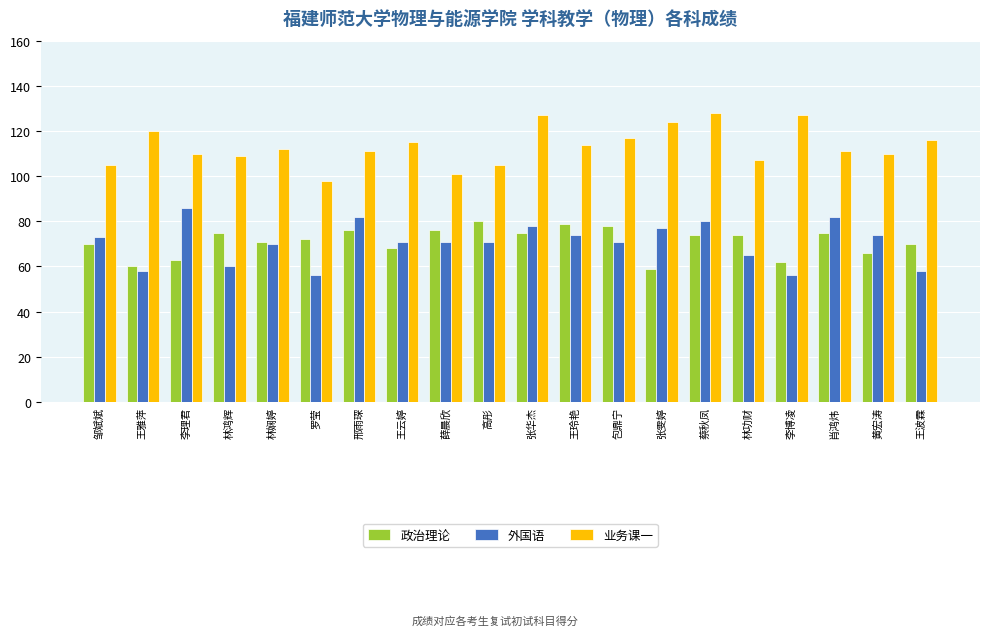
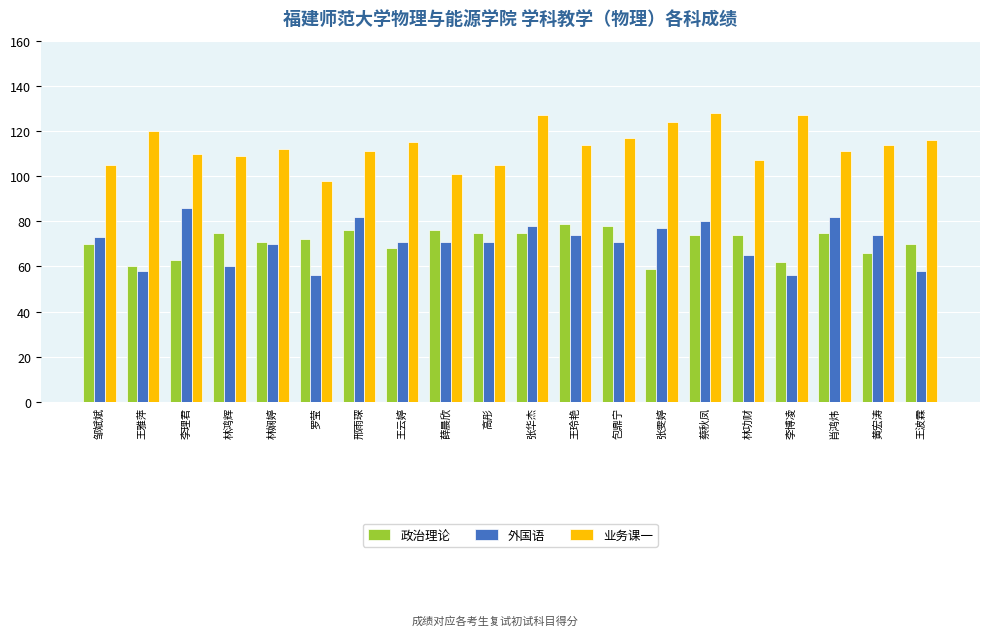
  {
    "政治理论": {
      "邹斌斌": 70,
      "王雅萍": 60,
      "李理君": 63,
      "林鸿辉": 75,
      "林娴婷": 71,
      "罗莹": 72,
      "邢雨琛": 76,
      "王云婷": 68,
      "薛晨欣": 76,
-     "高彤": 80,
+     "高彤": 75,
      "张华杰": 75,
      "王玲艳": 79,
      "包鼎宁": 78,
      "张雯婷": 59,
      "蔡秋凤": 74,
      "林功财": 74,
      "李博凌": 62,
      "肖鸿炜": 75,
      "黄宏涛": 66,
      "王波霖": 70
    },
    "外国语": {
      "邹斌斌": 73,
      "王雅萍": 58,
      "李理君": 86,
      "林鸿辉": 60,
      "林娴婷": 70,
      "罗莹": 56,
      "邢雨琛": 82,
      "王云婷": 71,
      "薛晨欣": 71,
      "高彤": 71,
      "张华杰": 78,
      "王玲艳": 74,
      "包鼎宁": 71,
      "张雯婷": 77,
      "蔡秋凤": 80,
      "林功财": 65,
      "李博凌": 56,
      "肖鸿炜": 82,
      "黄宏涛": 74,
      "王波霖": 58
    },
    "业务课一": {
      "邹斌斌": 105,
      "王雅萍": 120,
      "李理君": 110,
      "林鸿辉": 109,
      "林娴婷": 112,
      "罗莹": 98,
      "邢雨琛": 111,
      "王云婷": 115,
      "薛晨欣": 101,
      "高彤": 105,
      "张华杰": 127,
      "王玲艳": 114,
      "包鼎宁": 117,
      "张雯婷": 124,
      "蔡秋凤": 128,
      "林功财": 107,
      "李博凌": 127,
      "肖鸿炜": 111,
-     "黄宏涛": 110,
+     "黄宏涛": 114,
      "王波霖": 116
    }
  }
